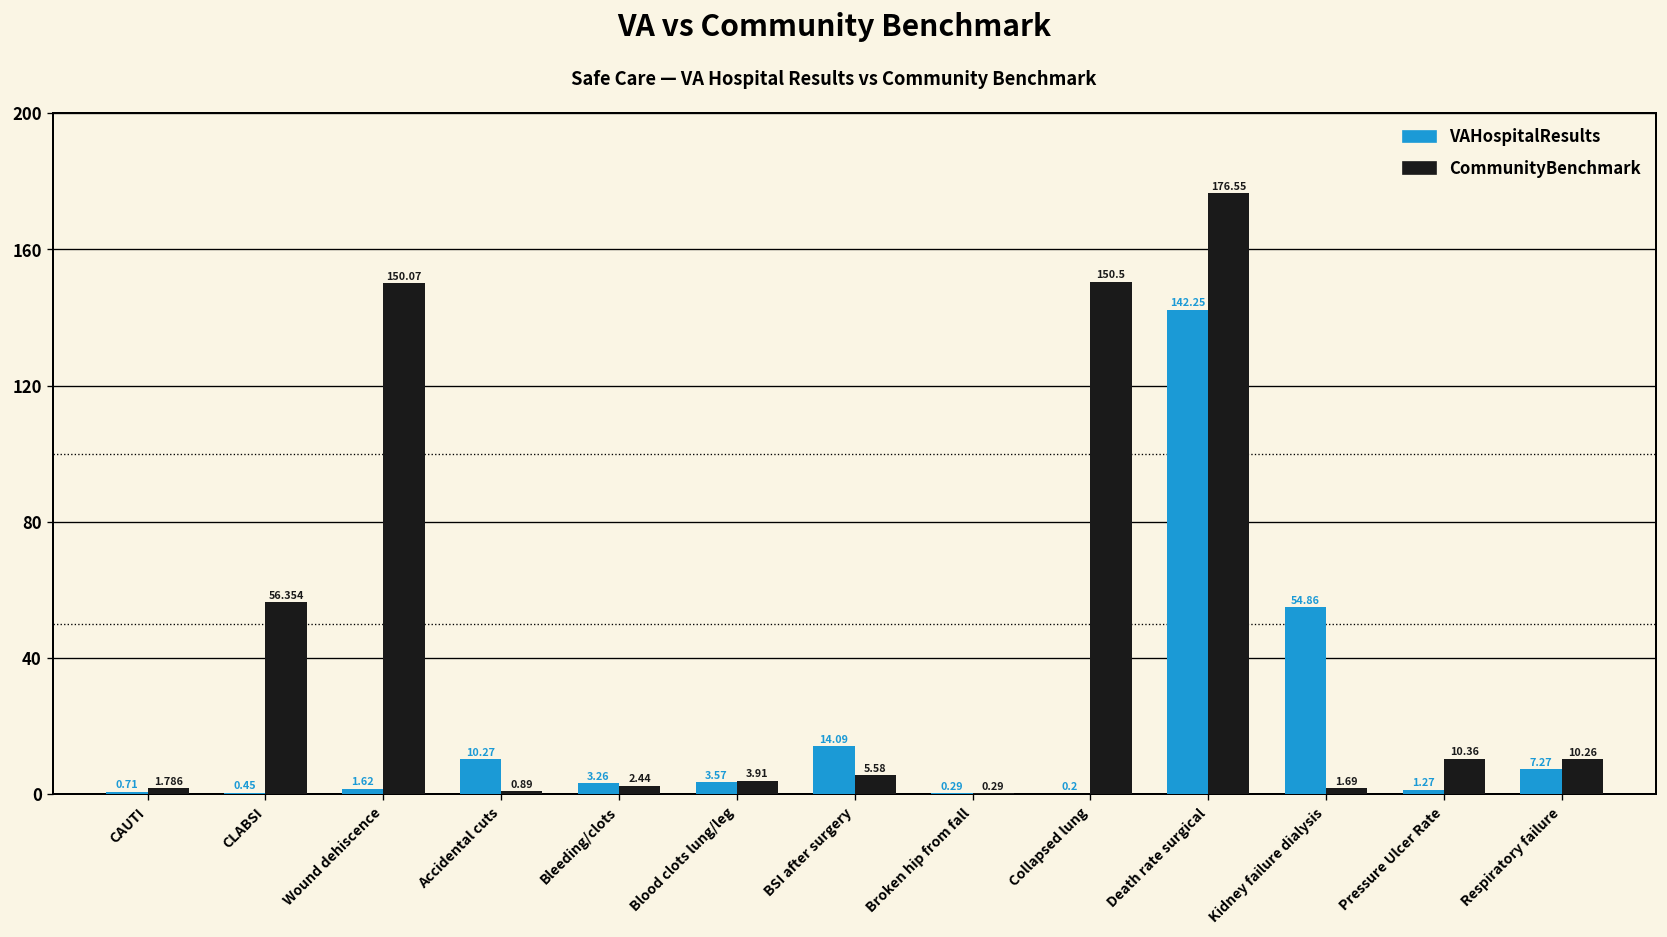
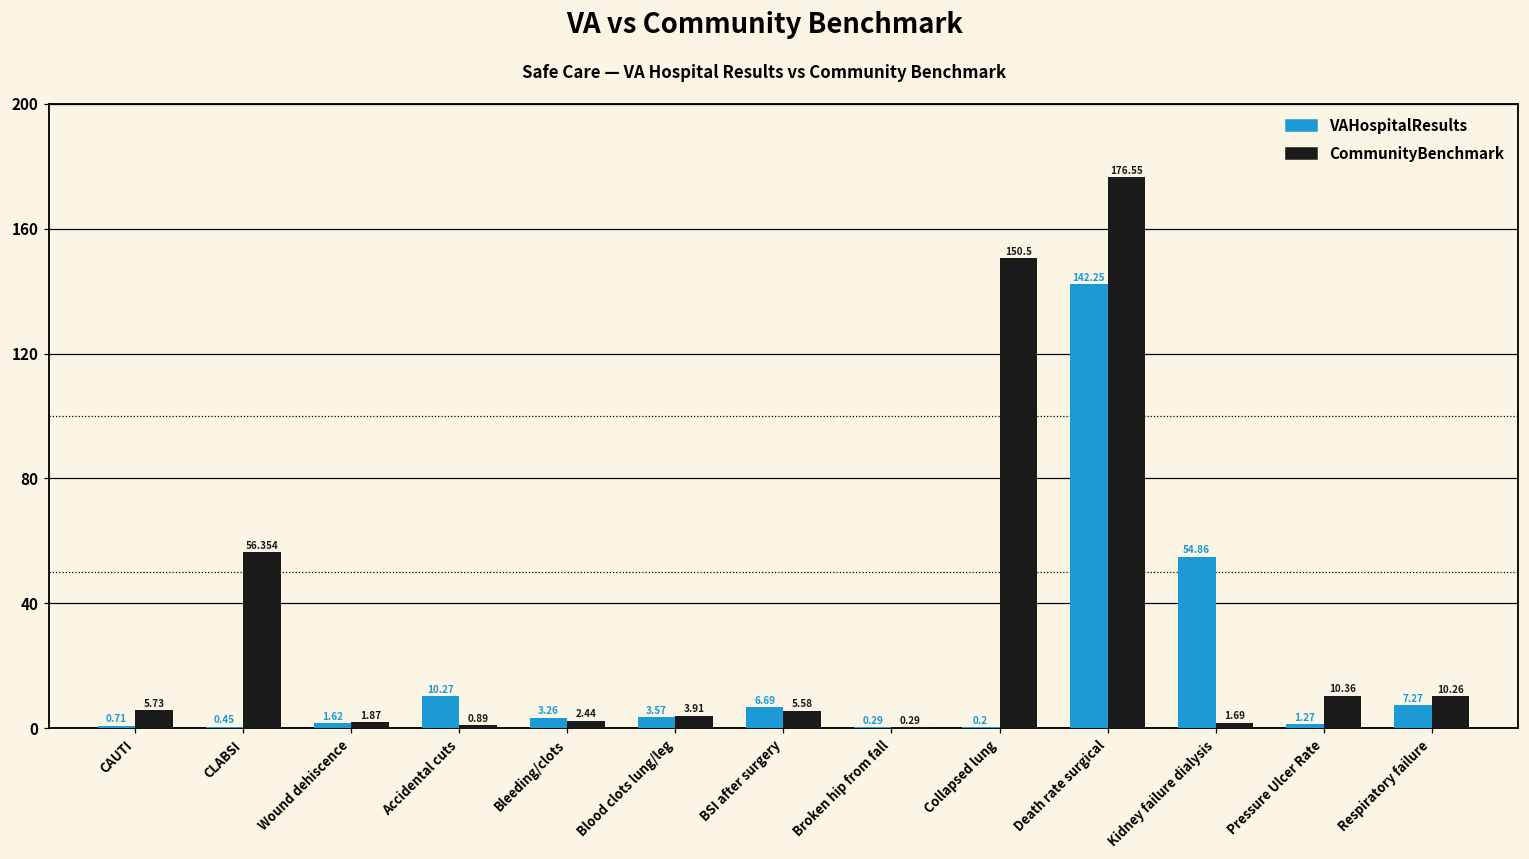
  {
    "VAHospitalResults": {
      "CAUTI": 0.71,
      "CLABSI": 0.45,
      "Wound dehiscence": 1.62,
      "Accidental cuts": 10.27,
      "Bleeding/clots": 3.26,
      "Blood clots lung/leg": 3.57,
-     "BSI after surgery": 14.09,
+     "BSI after surgery": 6.69,
      "Broken hip from fall": 0.29,
      "Collapsed lung": 0.2,
      "Death rate surgical": 142.25,
      "Kidney failure dialysis": 54.86,
      "Pressure Ulcer Rate": 1.27,
      "Respiratory failure": 7.27
    },
    "CommunityBenchmark": {
-     "CAUTI": 1.786,
+     "CAUTI": 5.73,
      "CLABSI": 56.354,
-     "Wound dehiscence": 150.07,
+     "Wound dehiscence": 1.87,
      "Accidental cuts": 0.89,
      "Bleeding/clots": 2.44,
      "Blood clots lung/leg": 3.91,
      "BSI after surgery": 5.58,
      "Broken hip from fall": 0.29,
      "Collapsed lung": 150.5,
      "Death rate surgical": 176.55,
      "Kidney failure dialysis": 1.69,
      "Pressure Ulcer Rate": 10.36,
      "Respiratory failure": 10.26
    }
  }
